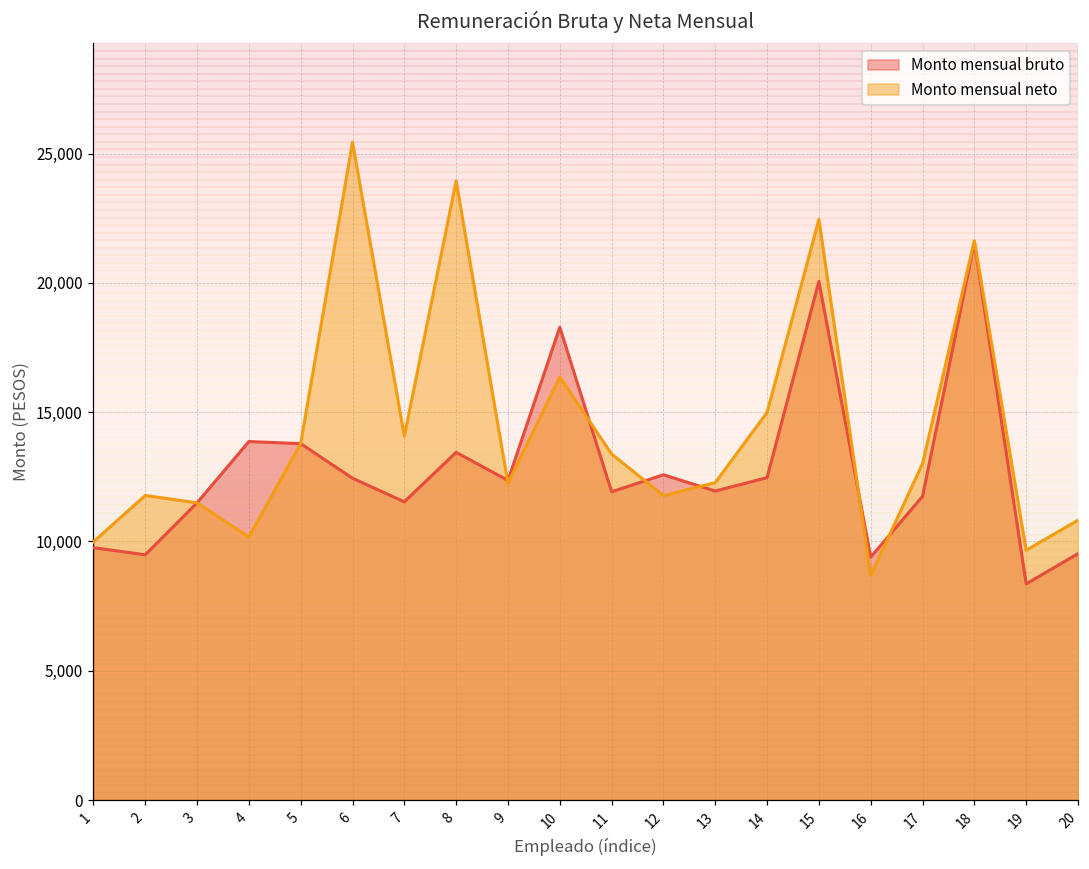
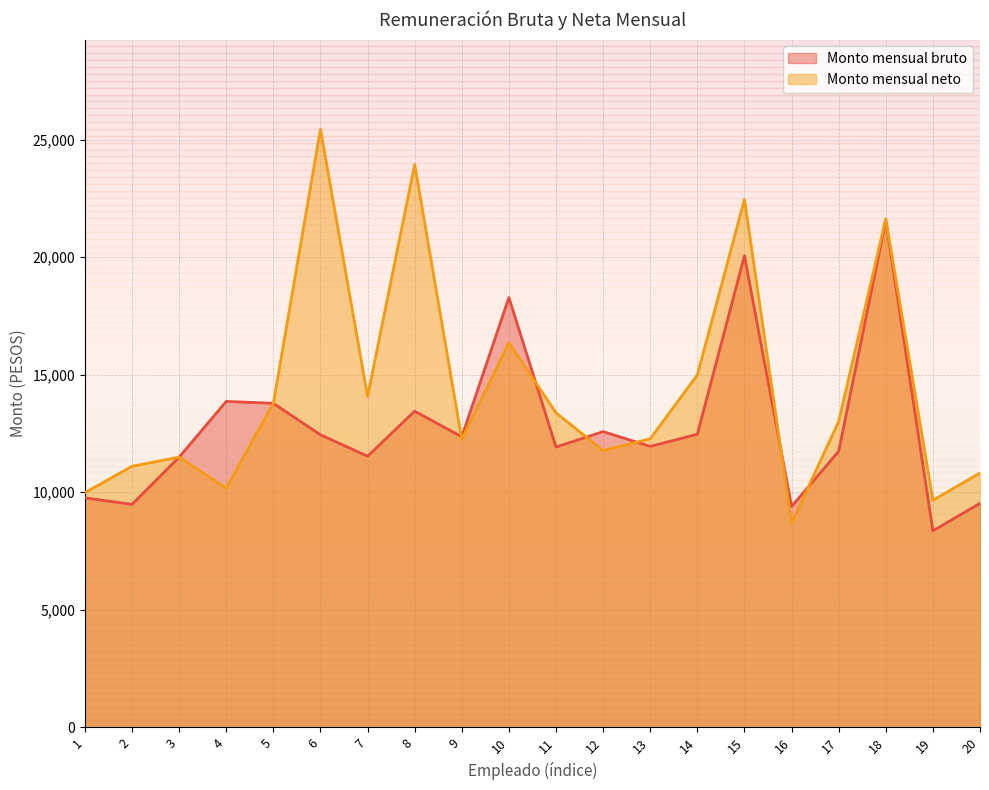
  {
    "Monto mensual bruto": {
      "1": "9,800",
      "2": "9,500",
      "4": "13,900",
      "6": "12,400",
      "7": "11,500",
      "8": "13,400",
      "9": "12,400",
      "10": "18,300",
      "11": "11,900",
      "12": "12,600",
      "13": "12,000",
      "14": "12,500",
      "15": "20,100",
      "16": "9,400",
      "17": "11,700",
      "19": "8,400",
      "20": "9,500"
    },
    "Monto mensual neto": {
      "1": "10,000",
-     "2": "11,800",
+     "2": "11,100",
      "4": "10,200",
      "6": "25,400",
      "7": "14,100",
      "8": "23,900",
      "9": "12,200",
      "10": "16,400",
      "11": "13,400",
      "12": "11,800",
      "13": "12,300",
      "14": "15,000",
      "15": "22,500",
      "16": "8,700",
      "17": "13,000",
      "19": "9,700",
      "20": "10,800"
    }
  }
